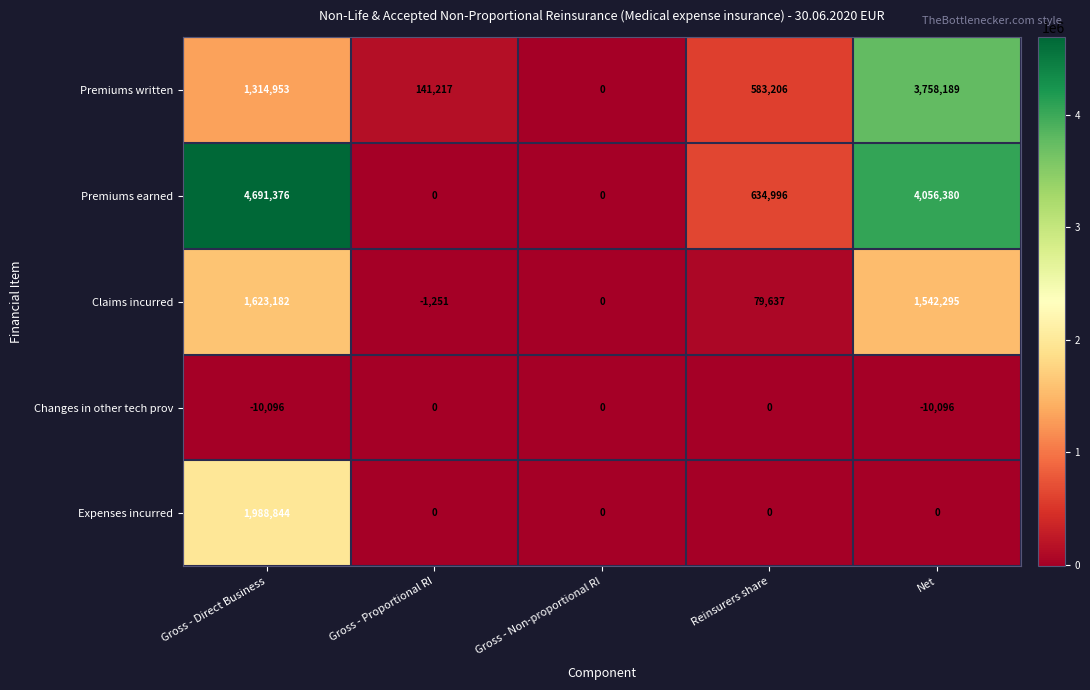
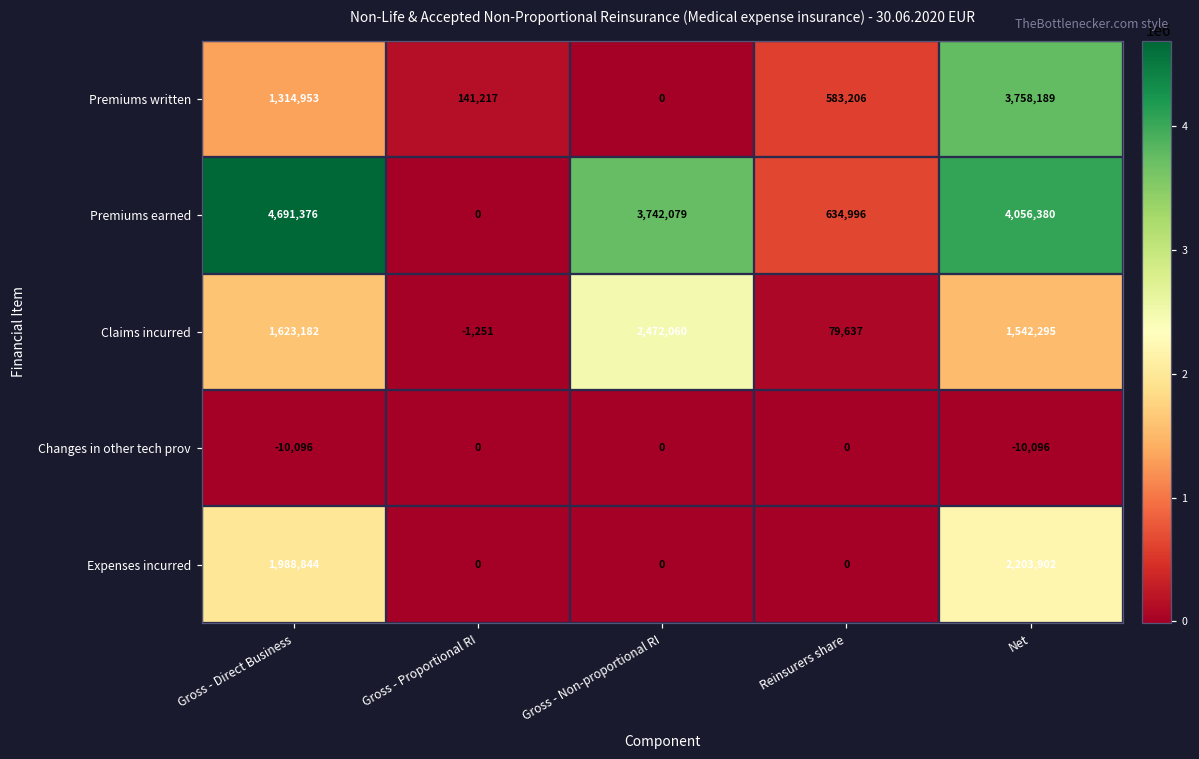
  {
    "Premiums written": {
      "Gross - Direct Business": "1,314,953",
      "Gross - Proportional RI": "141,217",
      "Gross - Non-proportional RI": "0",
      "Reinsurers share": "583,206",
      "Net": "3,758,189"
    },
    "Premiums earned": {
      "Gross - Direct Business": "4,691,376",
      "Gross - Proportional RI": "0",
-     "Gross - Non-proportional RI": "0",
+     "Gross - Non-proportional RI": "3,742,079",
      "Reinsurers share": "634,996",
      "Net": "4,056,380"
    },
    "Claims incurred": {
      "Gross - Direct Business": "1,623,182",
      "Gross - Proportional RI": "-1,251",
-     "Gross - Non-proportional RI": "0",
+     "Gross - Non-proportional RI": "2,472,060",
      "Reinsurers share": "79,637",
      "Net": "1,542,295"
    },
    "Changes in other tech prov": {
      "Gross - Direct Business": "-10,096",
      "Gross - Proportional RI": "0",
      "Gross - Non-proportional RI": "0",
      "Reinsurers share": "0",
      "Net": "-10,096"
    },
    "Expenses incurred": {
      "Gross - Direct Business": "1,988,844",
      "Gross - Proportional RI": "0",
      "Gross - Non-proportional RI": "0",
      "Reinsurers share": "0",
-     "Net": "0"
+     "Net": "2,203,902"
    }
  }
